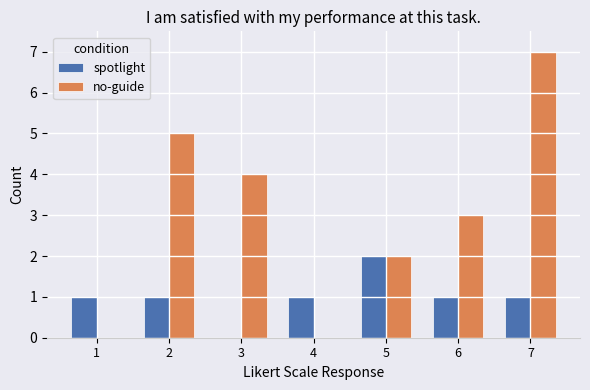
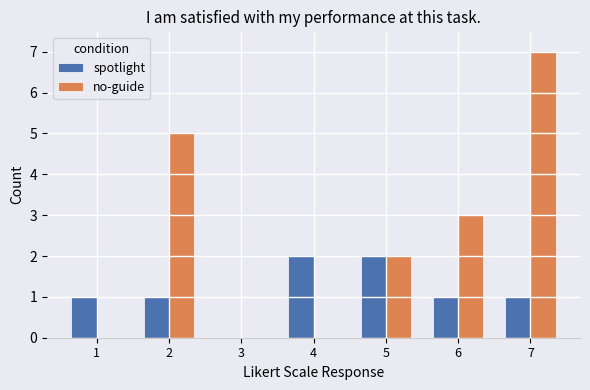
  {
    "spotlight": {
      "1": 1,
      "2": 1,
      "3": 0,
-     "4": 1,
+     "4": 2,
      "5": 2,
      "6": 1,
      "7": 1
    },
    "no-guide": {
      "1": 0,
      "2": 5,
-     "3": 4,
+     "3": 0,
      "4": 0,
      "5": 2,
      "6": 3,
      "7": 7
    }
  }
